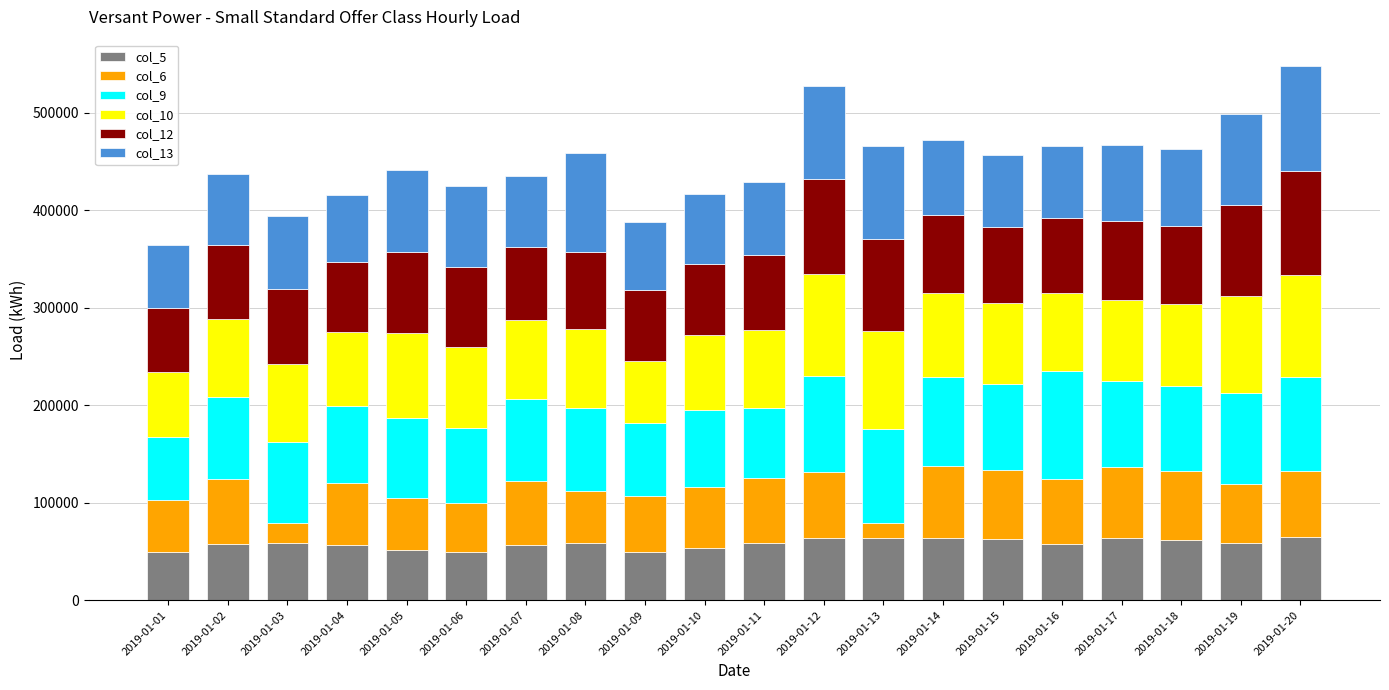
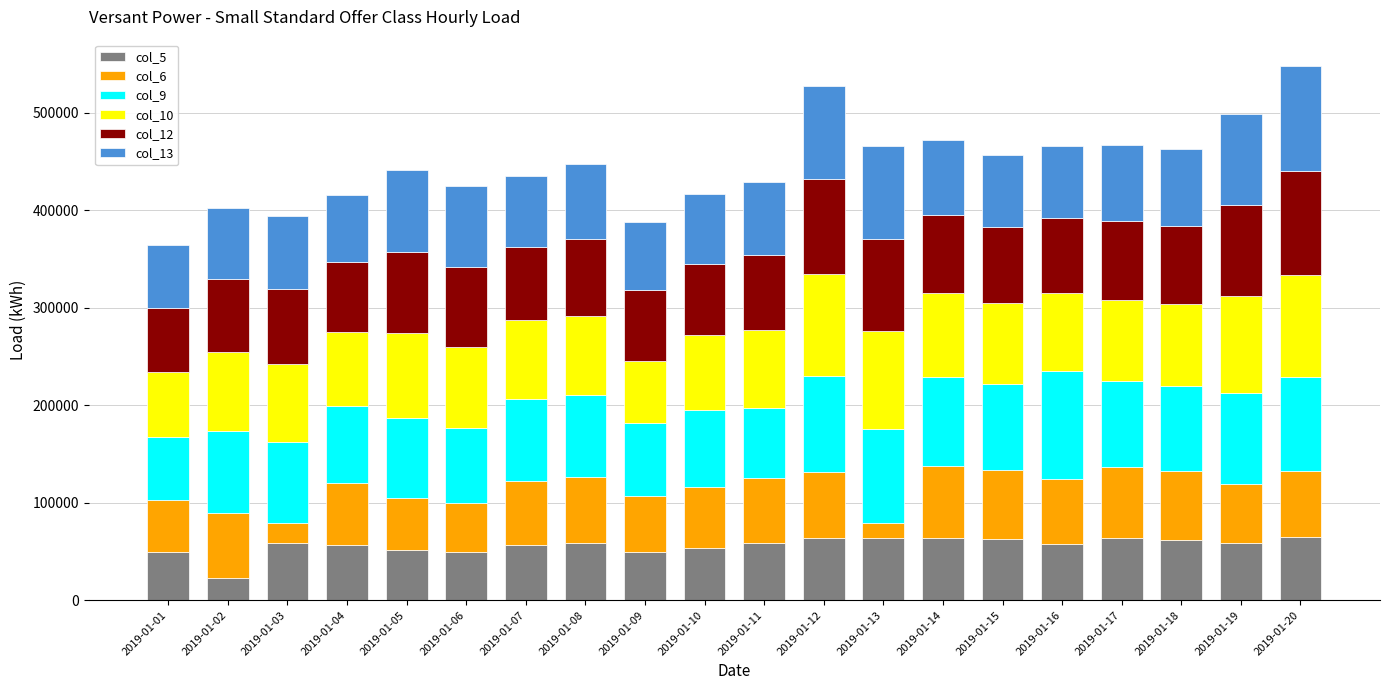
  {
    "col_5": {
      "2019-01-01": 50000,
-     "2019-01-02": 60000,
+     "2019-01-02": 20000,
      "2019-01-03": 60000,
      "2019-01-04": 60000,
      "2019-01-05": 50000,
      "2019-01-06": 50000,
      "2019-01-07": 60000,
      "2019-01-08": 60000,
      "2019-01-09": 50000,
      "2019-01-10": 50000,
      "2019-01-11": 60000,
      "2019-01-12": 60000,
      "2019-01-13": 60000,
      "2019-01-14": 60000,
      "2019-01-15": 60000,
      "2019-01-16": 60000,
      "2019-01-17": 60000,
      "2019-01-18": 60000,
      "2019-01-19": 60000,
      "2019-01-20": 70000
    },
    "col_6": {
      "2019-01-01": 50000,
      "2019-01-02": 70000,
      "2019-01-03": 20000,
      "2019-01-04": 60000,
      "2019-01-05": 50000,
      "2019-01-06": 50000,
      "2019-01-07": 70000,
-     "2019-01-08": 50000,
+     "2019-01-08": 70000,
      "2019-01-09": 60000,
      "2019-01-10": 60000,
      "2019-01-11": 70000,
      "2019-01-12": 70000,
      "2019-01-13": 20000,
      "2019-01-14": 70000,
      "2019-01-15": 70000,
      "2019-01-16": 70000,
      "2019-01-17": 70000,
      "2019-01-18": 70000,
      "2019-01-19": 60000,
      "2019-01-20": 70000
    },
    "col_9": {
      "2019-01-01": 70000,
      "2019-01-02": 80000,
      "2019-01-03": 80000,
      "2019-01-04": 80000,
      "2019-01-05": 80000,
      "2019-01-06": 80000,
      "2019-01-07": 80000,
      "2019-01-08": 80000,
      "2019-01-09": 70000,
      "2019-01-10": 80000,
      "2019-01-11": 70000,
      "2019-01-12": 100000,
      "2019-01-13": 100000,
      "2019-01-14": 90000,
      "2019-01-15": 90000,
      "2019-01-16": 110000,
      "2019-01-17": 90000,
      "2019-01-18": 90000,
      "2019-01-19": 90000,
      "2019-01-20": 100000
    },
    "col_10": {
      "2019-01-01": 70000,
      "2019-01-02": 80000,
      "2019-01-03": 80000,
      "2019-01-04": 80000,
      "2019-01-05": 90000,
      "2019-01-06": 80000,
      "2019-01-07": 80000,
      "2019-01-08": 80000,
      "2019-01-09": 60000,
      "2019-01-10": 80000,
      "2019-01-11": 80000,
      "2019-01-12": 100000,
      "2019-01-13": 100000,
      "2019-01-14": 90000,
      "2019-01-15": 80000,
      "2019-01-16": 80000,
      "2019-01-17": 80000,
      "2019-01-18": 80000,
      "2019-01-19": 100000,
      "2019-01-20": 110000
    },
    "col_12": {
      "2019-01-01": 70000,
      "2019-01-02": 80000,
      "2019-01-03": 80000,
      "2019-01-04": 70000,
      "2019-01-05": 80000,
      "2019-01-06": 80000,
      "2019-01-07": 80000,
      "2019-01-08": 80000,
      "2019-01-09": 70000,
      "2019-01-10": 70000,
      "2019-01-11": 80000,
      "2019-01-12": 100000,
      "2019-01-13": 90000,
      "2019-01-14": 80000,
      "2019-01-15": 80000,
      "2019-01-16": 80000,
      "2019-01-17": 80000,
      "2019-01-18": 80000,
      "2019-01-19": 90000,
      "2019-01-20": 110000
    },
    "col_13": {
      "2019-01-01": 60000,
      "2019-01-02": 70000,
      "2019-01-03": 80000,
      "2019-01-04": 70000,
      "2019-01-05": 80000,
      "2019-01-06": 80000,
      "2019-01-07": 70000,
-     "2019-01-08": 100000,
+     "2019-01-08": 80000,
      "2019-01-09": 70000,
      "2019-01-10": 70000,
      "2019-01-11": 70000,
      "2019-01-12": 100000,
      "2019-01-13": 100000,
      "2019-01-14": 80000,
      "2019-01-15": 70000,
      "2019-01-16": 70000,
      "2019-01-17": 80000,
      "2019-01-18": 80000,
      "2019-01-19": 90000,
      "2019-01-20": 110000
    }
  }
